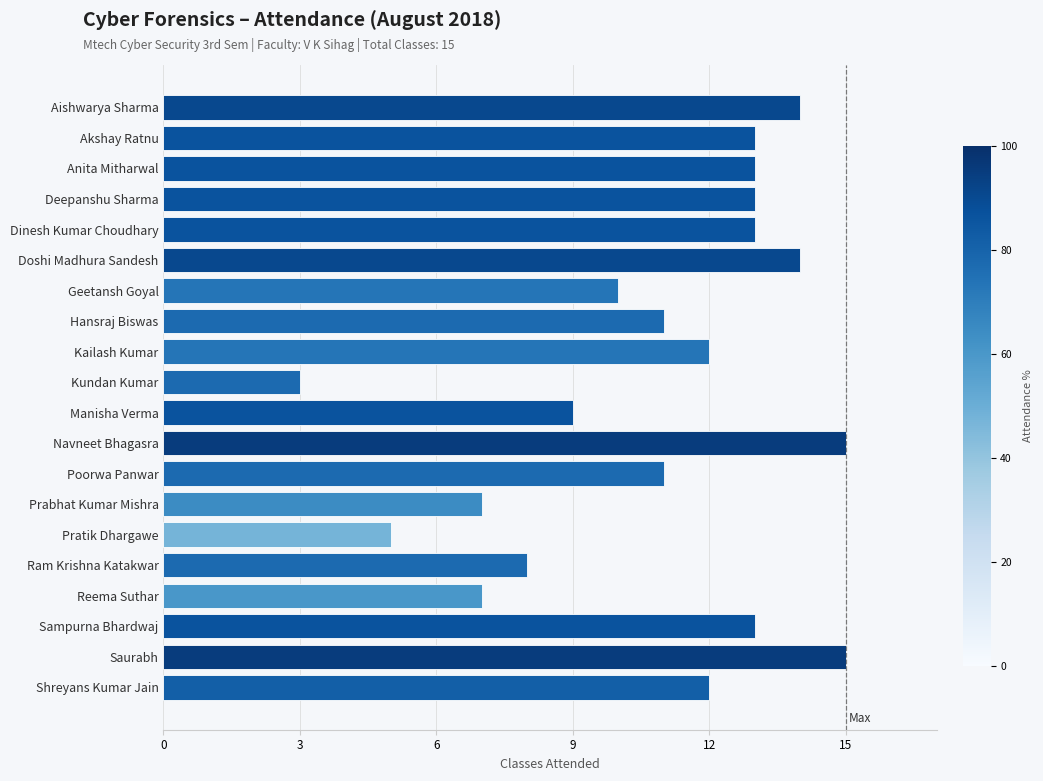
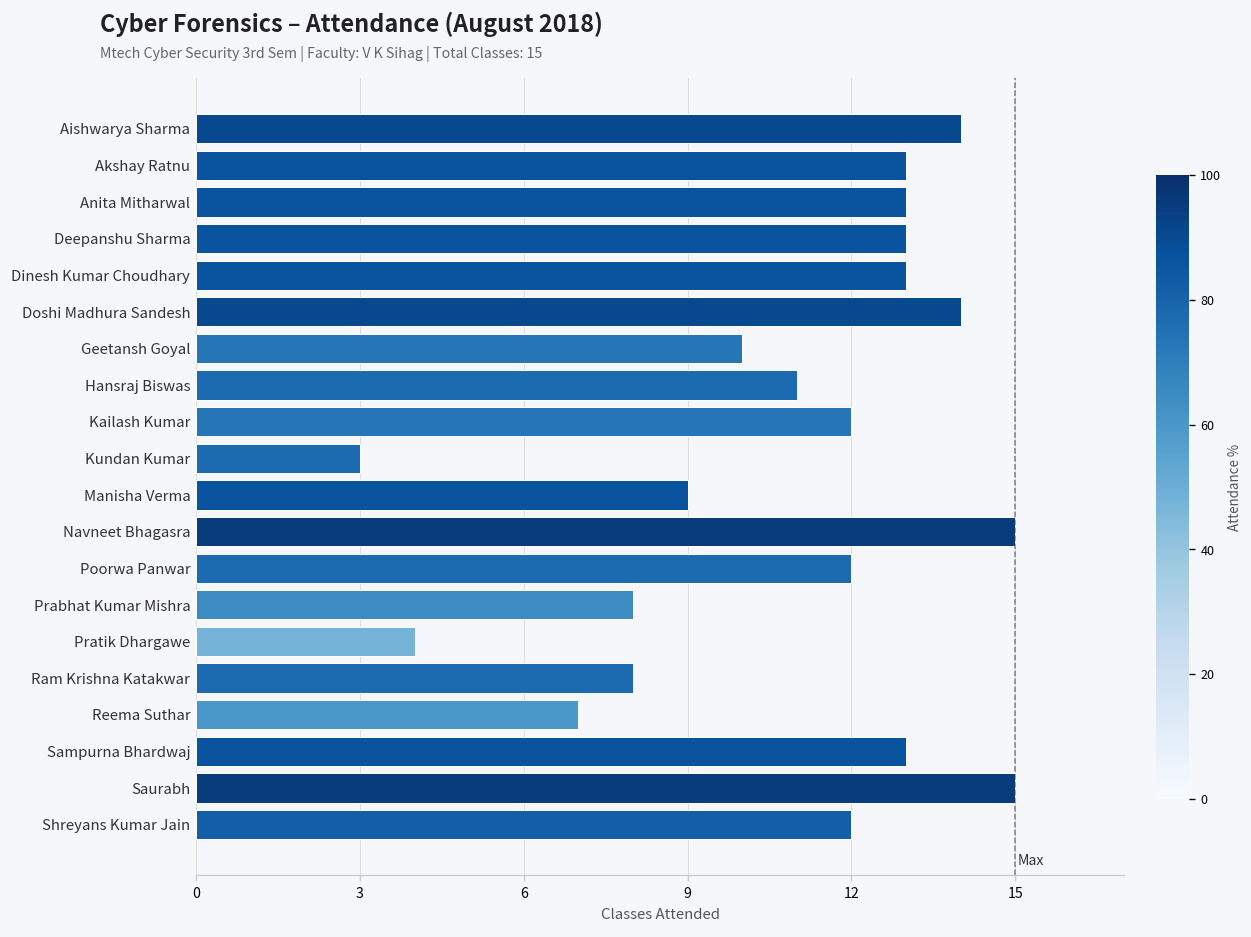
  {
    "Aishwarya Sharma": 14,
    "Akshay Ratnu": 13,
    "Anita Mitharwal": 13,
    "Deepanshu Sharma": 13,
    "Dinesh Kumar Choudhary": 13,
    "Doshi Madhura Sandesh": 14,
    "Geetansh Goyal": 10,
    "Hansraj Biswas": 11,
    "Kailash Kumar": 12,
    "Kundan Kumar": 3,
    "Manisha Verma": 9,
    "Navneet Bhagasra": 15,
-   "Poorwa Panwar": 11,
-   "Prabhat Kumar Mishra": 7,
-   "Pratik Dhargawe": 5,
+   "Poorwa Panwar": 12,
+   "Prabhat Kumar Mishra": 8,
+   "Pratik Dhargawe": 4,
    "Ram Krishna Katakwar": 8,
    "Reema Suthar": 7,
    "Sampurna Bhardwaj": 13,
    "Saurabh": 15,
    "Shreyans Kumar Jain": 12
  }
